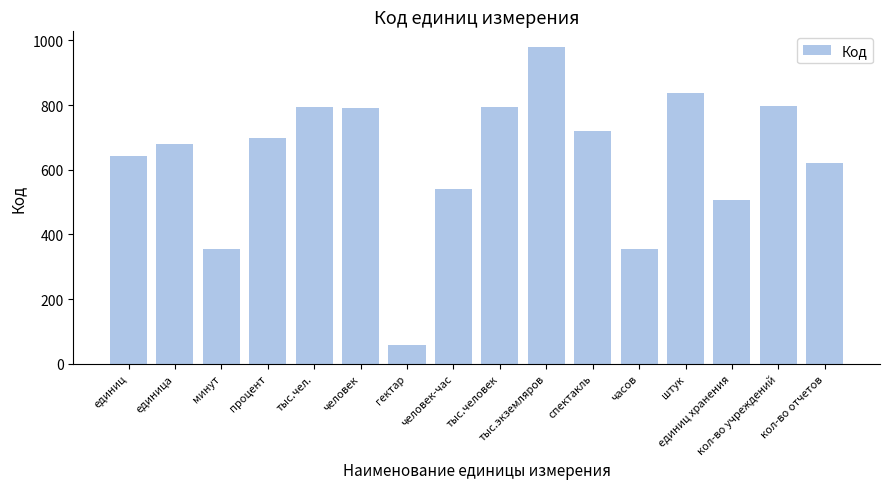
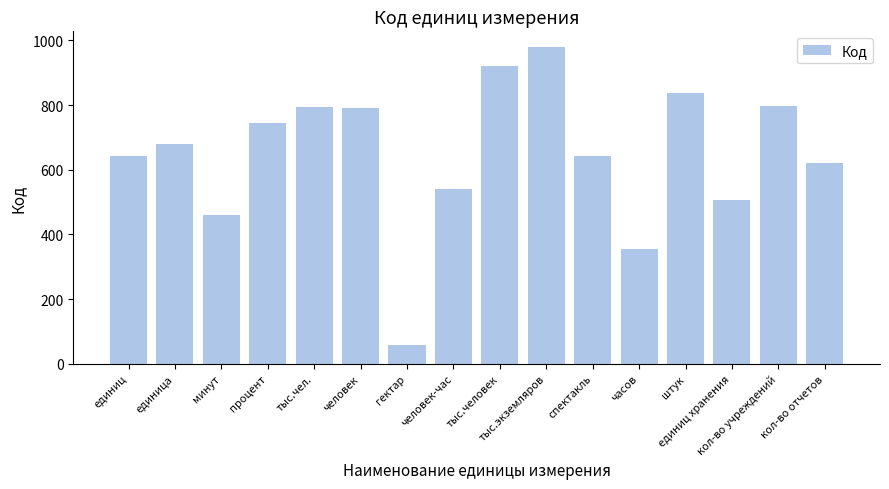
  {
    "единиц": 640,
    "единица": 680,
-   "минут": 360,
-   "процент": 700,
+   "минут": 460,
+   "процент": 740,
    "тыс.чел.": 790,
    "человек": 790,
    "гектар": 60,
    "человек-час": 540,
-   "тыс.человек": 790,
+   "тыс.человек": 920,
    "тыс.экземляров": 980,
-   "спектакль": 720,
+   "спектакль": 640,
    "часов": 360,
    "штук": 840,
    "единиц хранения": 510,
    "кол-во учреждений": 800,
    "кол-во отчетов": 620
  }
